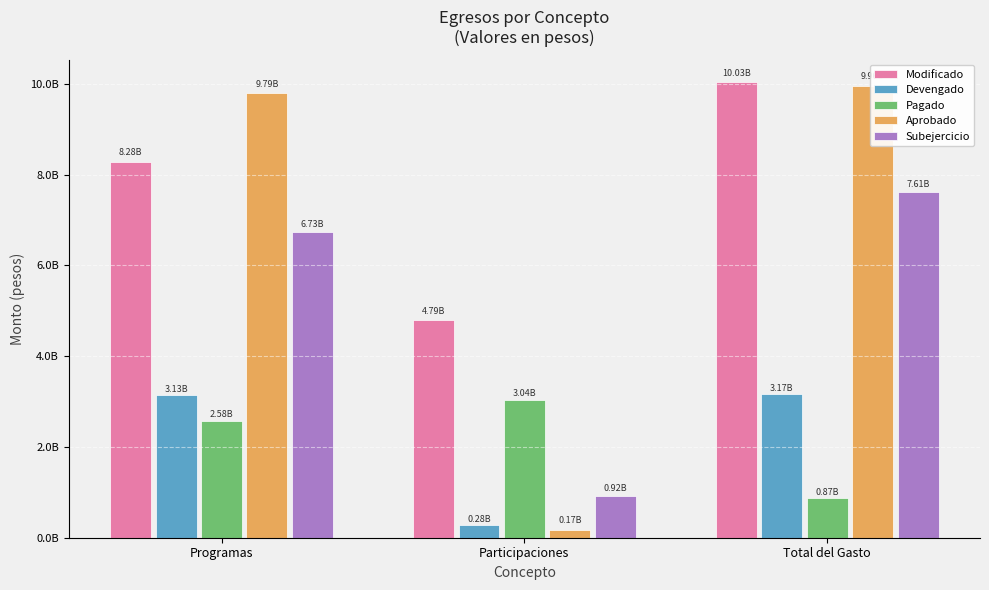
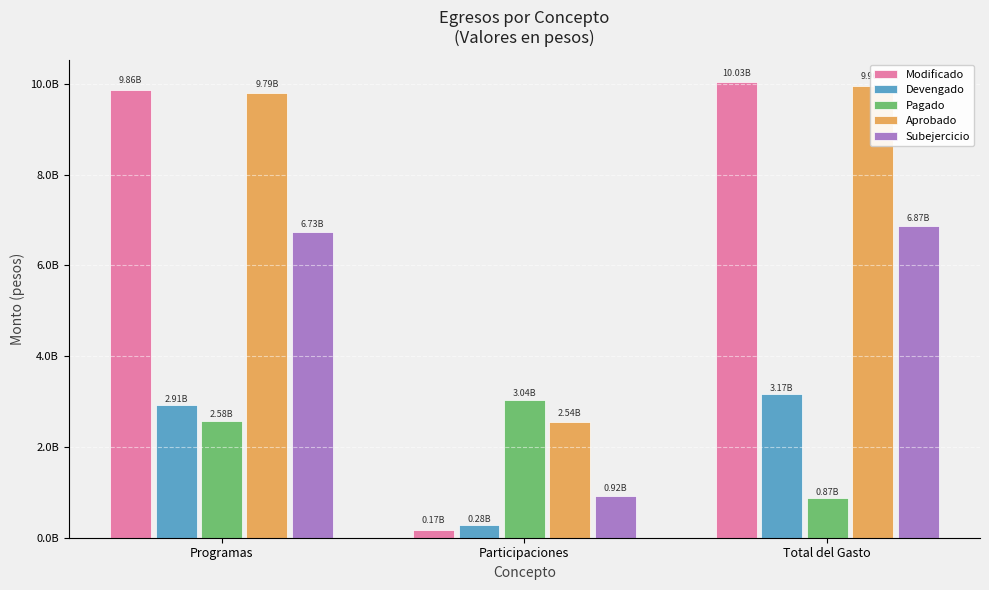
  {
    "Modificado": {
-     "Programas": "8.28B",
-     "Participaciones": "4.79B",
+     "Programas": "9.86B",
+     "Participaciones": "0.17B",
      "Total del Gasto": "10.03B"
    },
    "Devengado": {
-     "Programas": "3.13B",
+     "Programas": "2.91B",
      "Participaciones": "0.28B",
      "Total del Gasto": "3.17B"
    },
    "Pagado": {
      "Programas": "2.58B",
      "Participaciones": "3.04B",
      "Total del Gasto": "0.87B"
    },
    "Aprobado": {
      "Programas": "9.79B",
-     "Participaciones": "0.17B"
+     "Participaciones": "2.54B"
    },
    "Subejercicio": {
      "Programas": "6.73B",
      "Participaciones": "0.92B",
-     "Total del Gasto": "7.61B"
+     "Total del Gasto": "6.87B"
    }
  }
